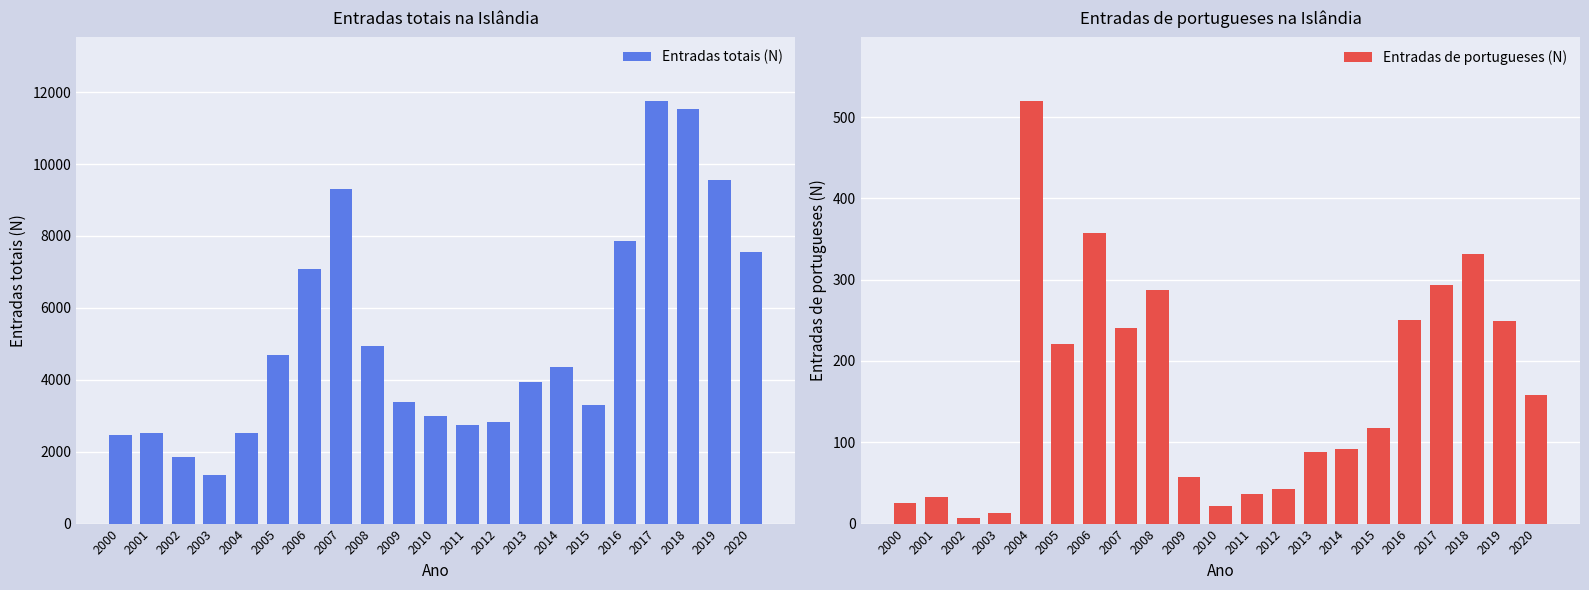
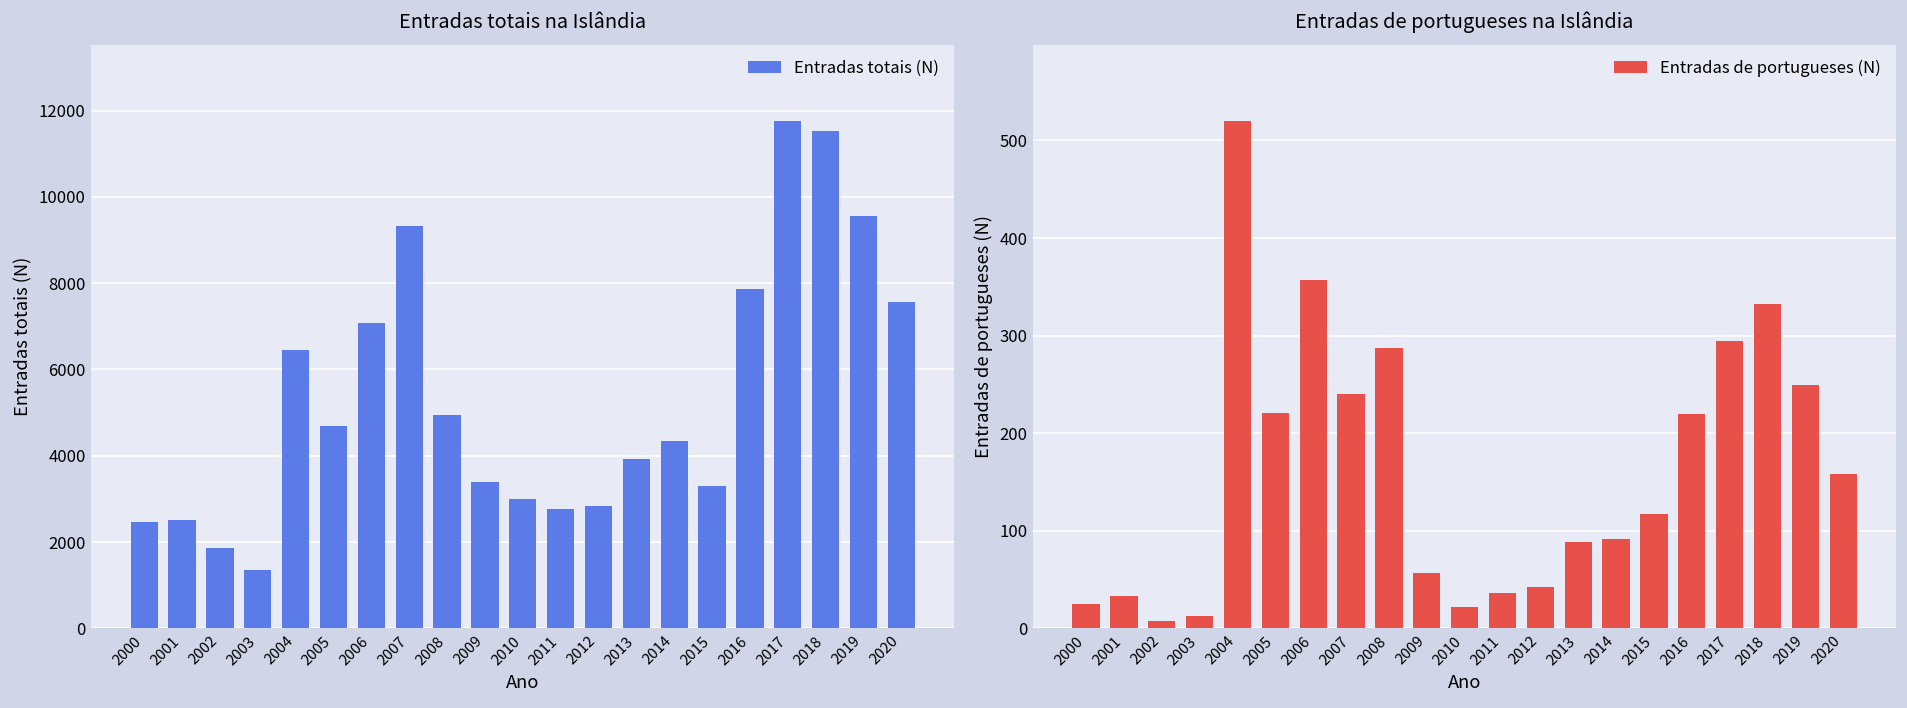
  {
    "Entradas totais na Islândia": {
      "2000": 2500,
      "2001": 2500,
      "2002": 1900,
      "2003": 1400,
-     "2004": 2500,
+     "2004": 6400,
      "2005": 4700,
      "2006": 7100,
      "2007": 9300,
      "2008": 4900,
      "2009": 3400,
      "2010": 3000,
      "2011": 2800,
      "2012": 2800,
      "2013": 3900,
      "2014": 4300,
      "2015": 3300,
      "2016": 7900,
      "2017": 11800,
      "2018": 11500,
      "2019": 9500,
      "2020": 7600
    },
    "Entradas de portugueses na Islândia": {
      "2000": 30,
      "2001": 30,
      "2002": 10,
      "2003": 10,
      "2004": 520,
      "2005": 220,
      "2006": 360,
      "2007": 240,
      "2008": 290,
      "2009": 60,
      "2010": 20,
      "2011": 40,
      "2012": 40,
      "2013": 90,
      "2014": 90,
      "2015": 120,
-     "2016": 250,
+     "2016": 220,
      "2017": 290,
      "2018": 330,
      "2019": 250,
      "2020": 160
    }
  }
